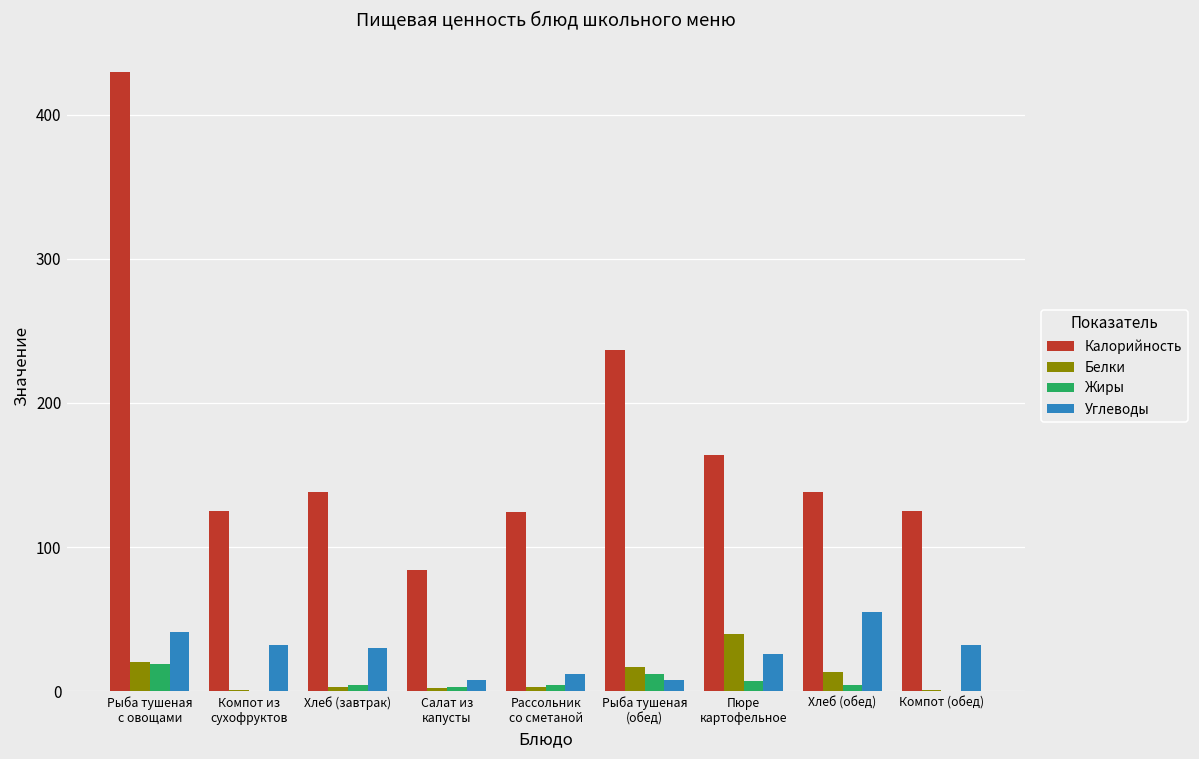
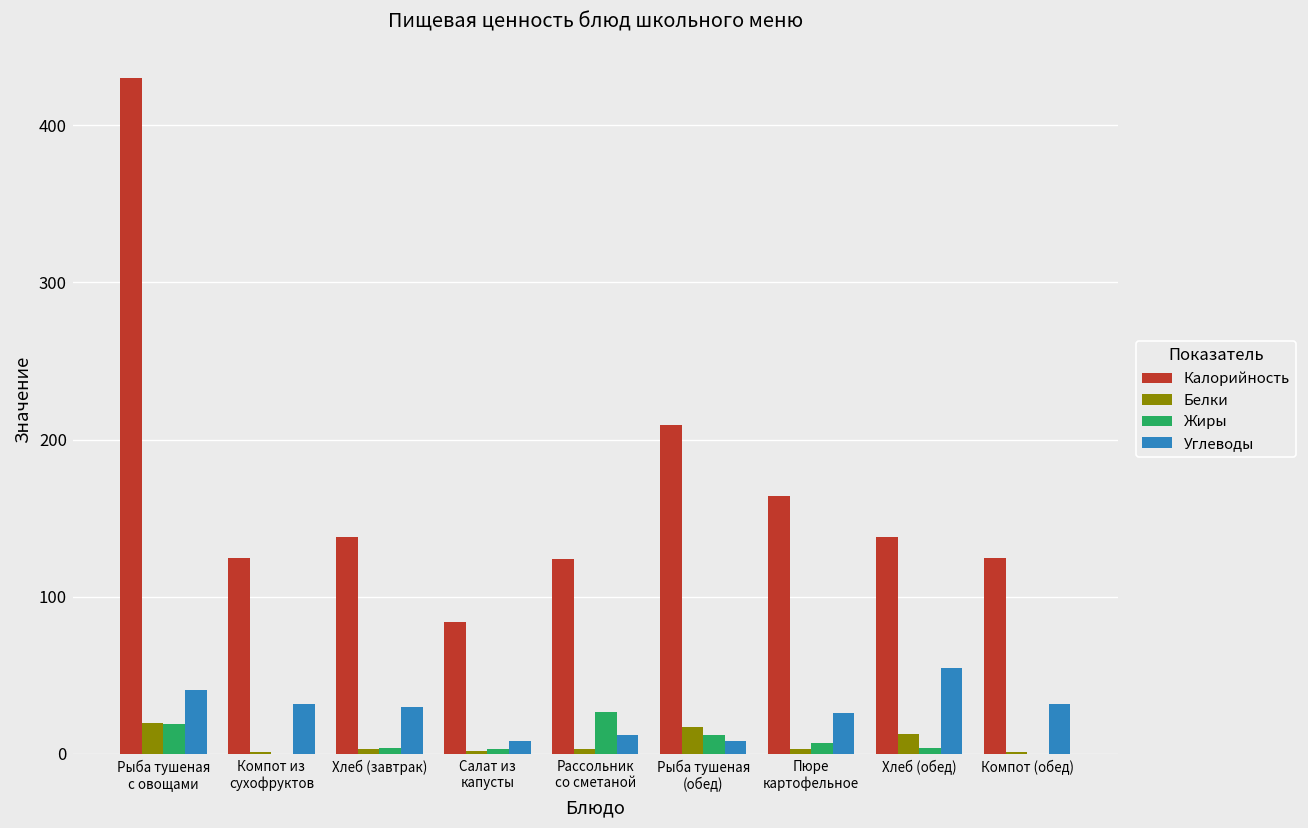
  {
    "Калорийность": {
      "Рыба тушеная с овощами": 430,
      "Компот из сухофруктов": 125,
      "Хлеб (завтрак)": 138,
      "Салат из капусты": 84,
      "Рассольник со сметаной": 124,
-     "Рыба тушеная (обед)": 237,
+     "Рыба тушеная (обед)": 209,
      "Пюре картофельное": 164,
      "Хлеб (обед)": 138,
      "Компот (обед)": 125
    },
    "Белки": {
      "Рыба тушеная с овощами": 20,
      "Хлеб (завтрак)": 3,
      "Салат из капусты": 2,
      "Рассольник со сметаной": 3,
      "Рыба тушеная (обед)": 17,
-     "Пюре картофельное": 40,
+     "Пюре картофельное": 3,
      "Хлеб (обед)": 13
    },
    "Жиры": {
      "Рыба тушеная с овощами": 19,
      "Компот из сухофруктов": 0,
      "Хлеб (завтрак)": 4,
      "Салат из капусты": 3,
-     "Рассольник со сметаной": 4,
+     "Рассольник со сметаной": 27,
      "Рыба тушеная (обед)": 12,
      "Пюре картофельное": 7,
      "Хлеб (обед)": 4,
      "Компот (обед)": 0
    },
    "Углеводы": {
      "Рыба тушеная с овощами": 41,
      "Компот из сухофруктов": 32,
      "Хлеб (завтрак)": 30,
      "Салат из капусты": 8,
      "Рассольник со сметаной": 12,
      "Рыба тушеная (обед)": 8,
      "Пюре картофельное": 26,
      "Хлеб (обед)": 55,
      "Компот (обед)": 32
    }
  }
